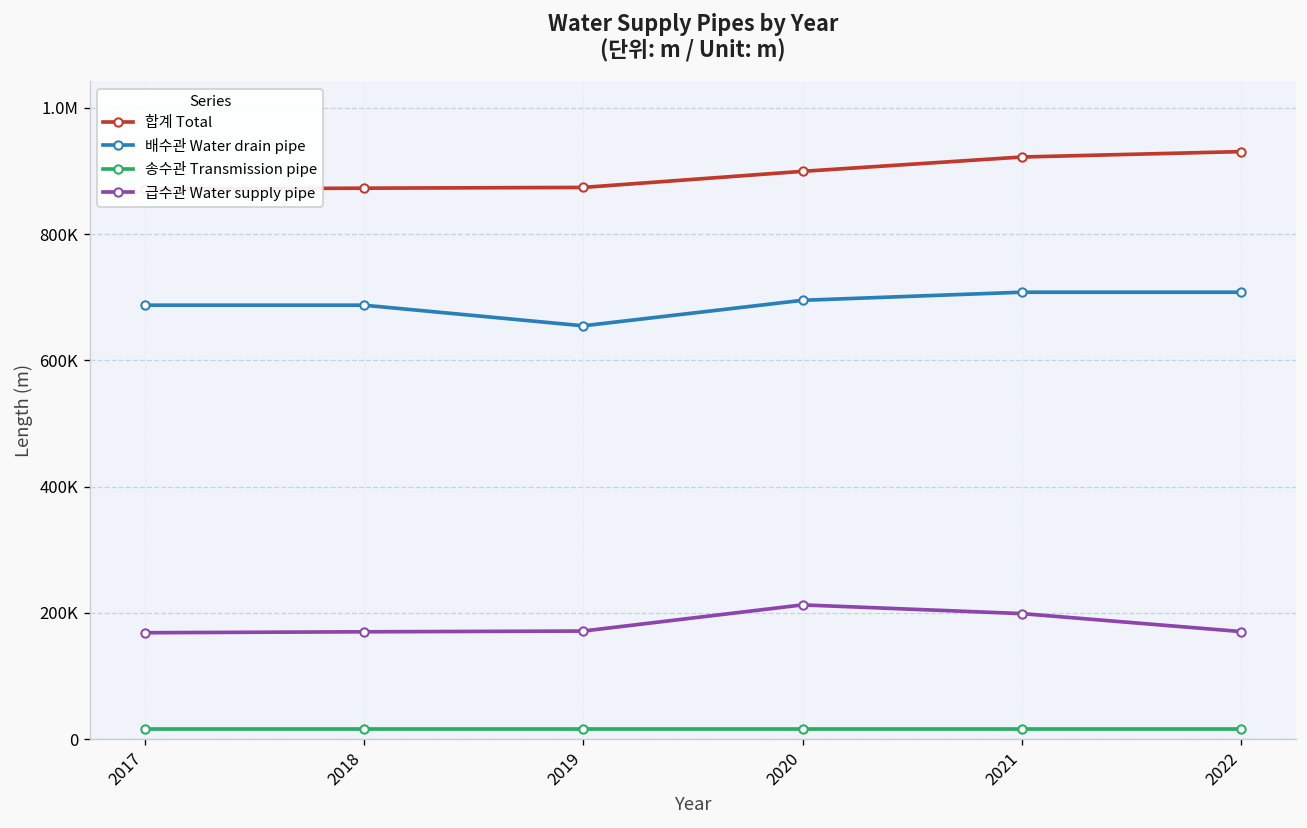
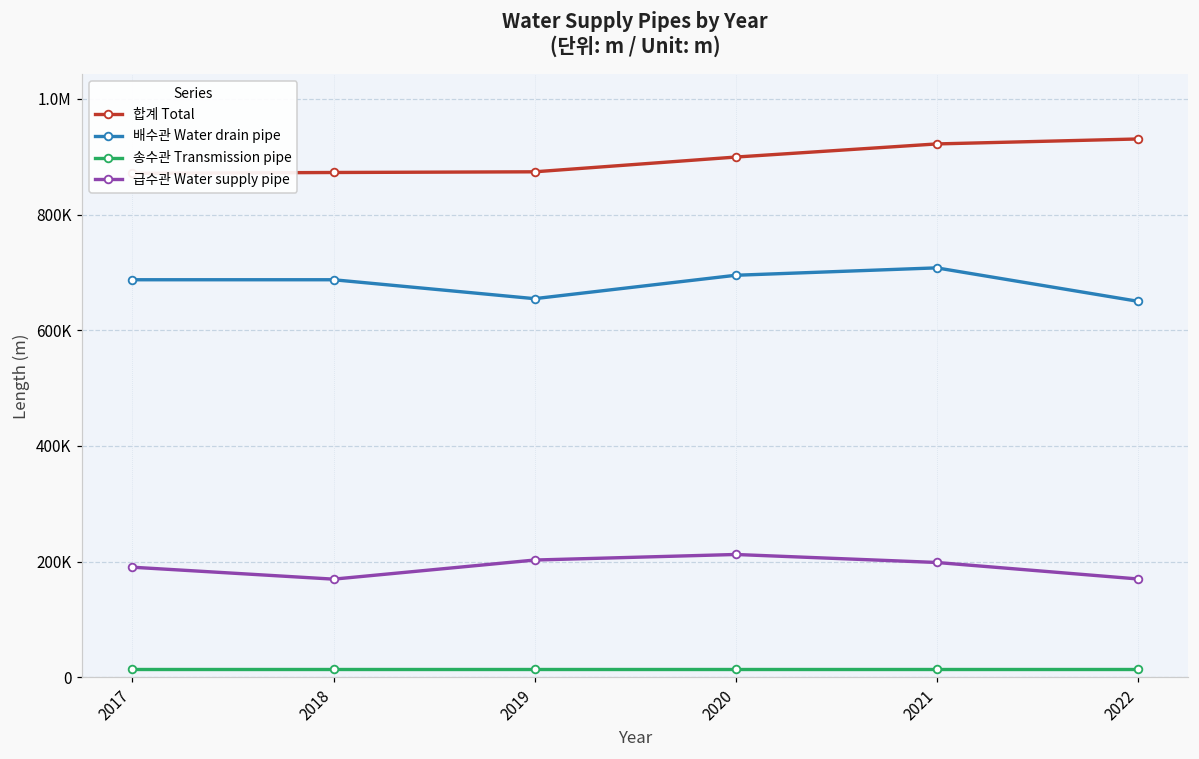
  {
    "합계 Total": {
      "2018": 870000,
      "2019": 870000,
      "2020": 900000,
      "2021": 920000,
      "2022": 930000
    },
    "배수관 Water drain pipe": {
      "2017": 690000,
      "2018": 690000,
      "2019": 650000,
      "2020": 690000,
      "2021": 710000,
-     "2022": 710000
+     "2022": 650000
    },
    "송수관 Transmission pipe": {
      "2017": 20000,
      "2018": 20000,
      "2019": 20000,
      "2020": 20000,
      "2021": 20000,
      "2022": 20000
    },
    "급수관 Water supply pipe": {
-     "2017": 170000,
+     "2017": 190000,
      "2018": 170000,
-     "2019": 170000,
+     "2019": 200000,
      "2020": 210000,
      "2021": 200000,
      "2022": 170000
    }
  }
